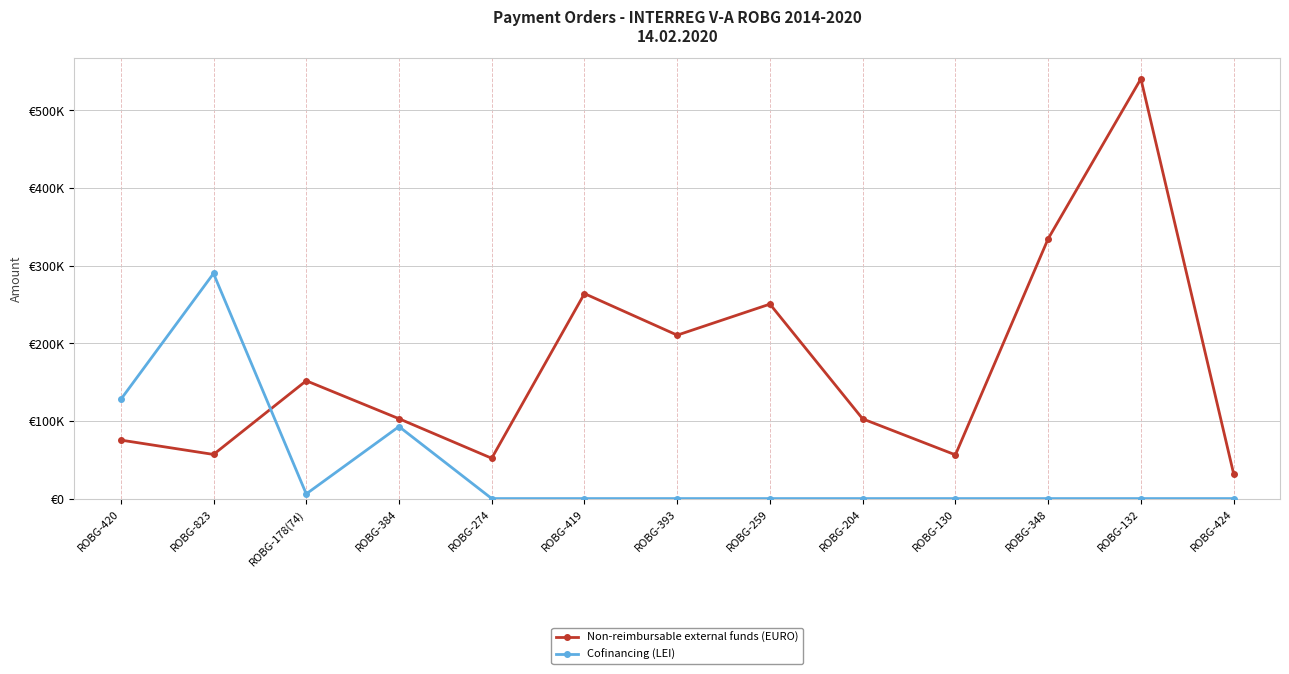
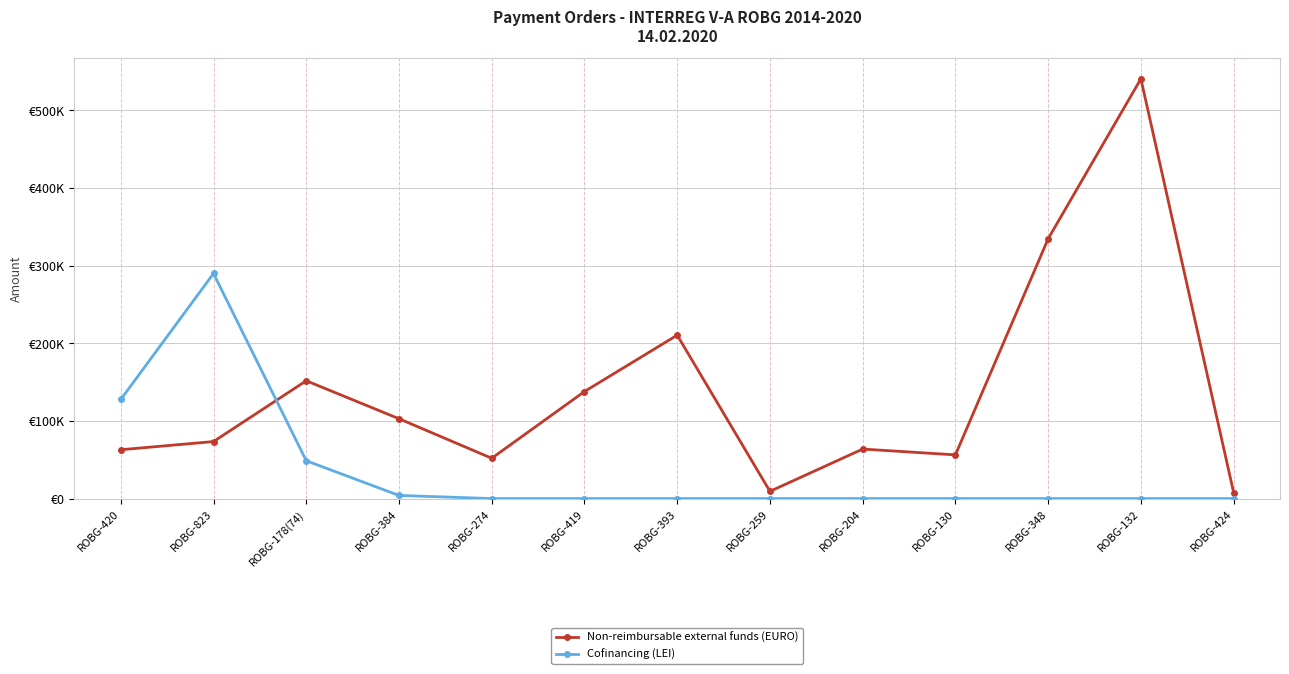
  {
    "Non-reimbursable external funds (EURO)": {
-     "ROBG-420": "€80000",
-     "ROBG-823": "€60000",
+     "ROBG-420": "€60000",
+     "ROBG-823": "€70000",
      "ROBG-178(74)": "€150000",
      "ROBG-384": "€100000",
      "ROBG-274": "€50000",
-     "ROBG-419": "€260000",
+     "ROBG-419": "€140000",
      "ROBG-393": "€210000",
-     "ROBG-259": "€250000",
-     "ROBG-204": "€100000",
+     "ROBG-259": "€10000",
+     "ROBG-204": "€60000",
      "ROBG-130": "€60000",
      "ROBG-348": "€330000",
      "ROBG-132": "€540000",
-     "ROBG-424": "€30000"
+     "ROBG-424": "€10000"
    },
    "Cofinancing (LEI)": {
      "ROBG-420": "€130000",
      "ROBG-823": "€290000",
-     "ROBG-178(74)": "€10000",
-     "ROBG-384": "€90000",
+     "ROBG-178(74)": "€50000",
+     "ROBG-384": "€0",
      "ROBG-274": "€0",
      "ROBG-419": "€0",
      "ROBG-393": "€0",
      "ROBG-259": "€0",
      "ROBG-204": "€0",
      "ROBG-130": "€0",
      "ROBG-348": "€0",
      "ROBG-132": "€0",
      "ROBG-424": "€0"
    }
  }
